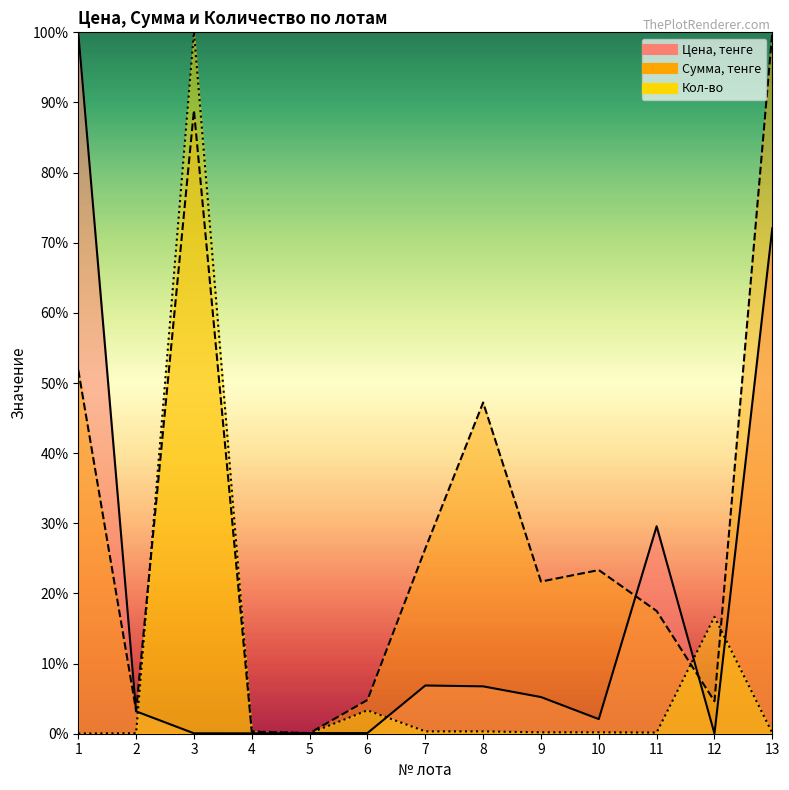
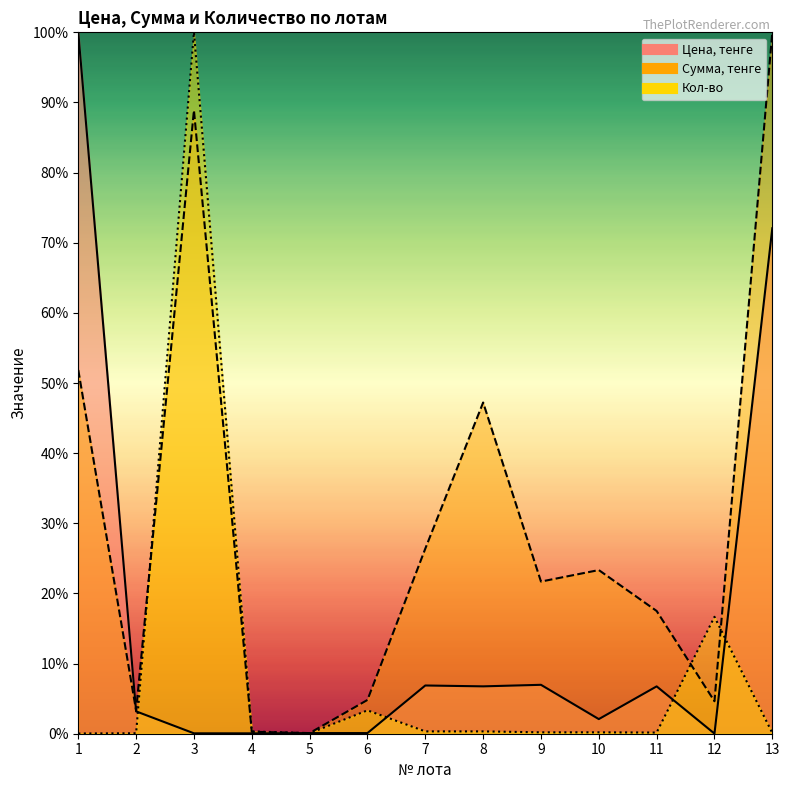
  {
    "Цена, тенге": {
      "1": "100%",
      "3": "0%",
      "6": "0%",
      "7": "7%",
      "8": "7%",
-     "9": "5%",
+     "9": "7%",
      "10": "2%",
-     "11": "30%",
+     "11": "7%",
      "12": "0%",
      "13": "72%"
    }
  }
